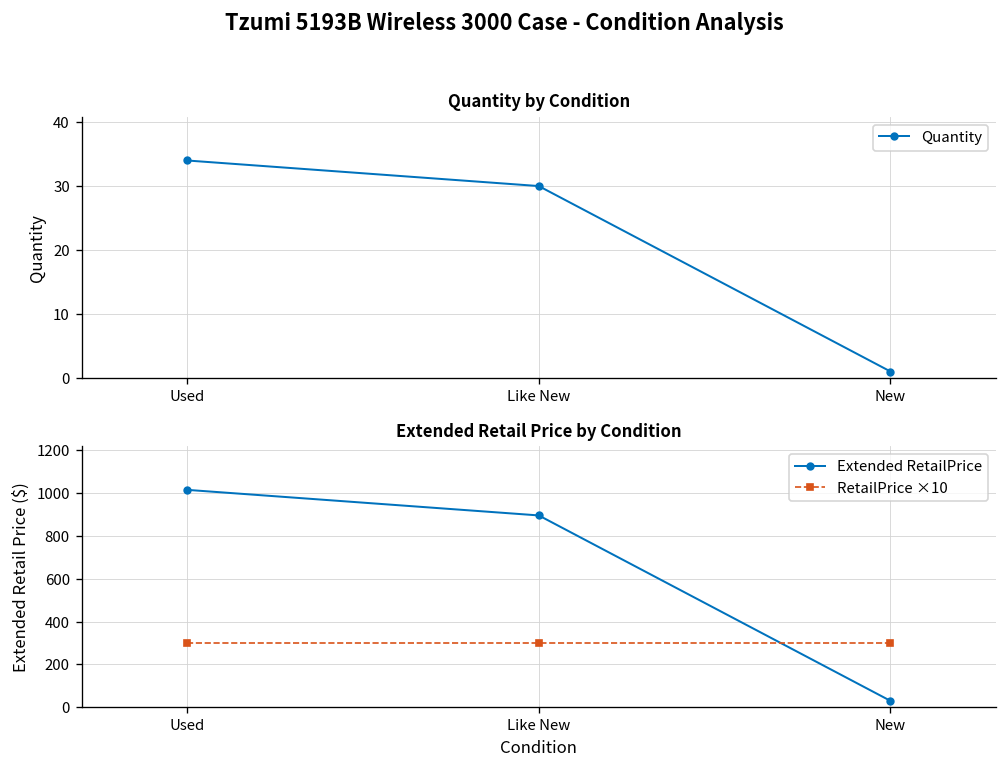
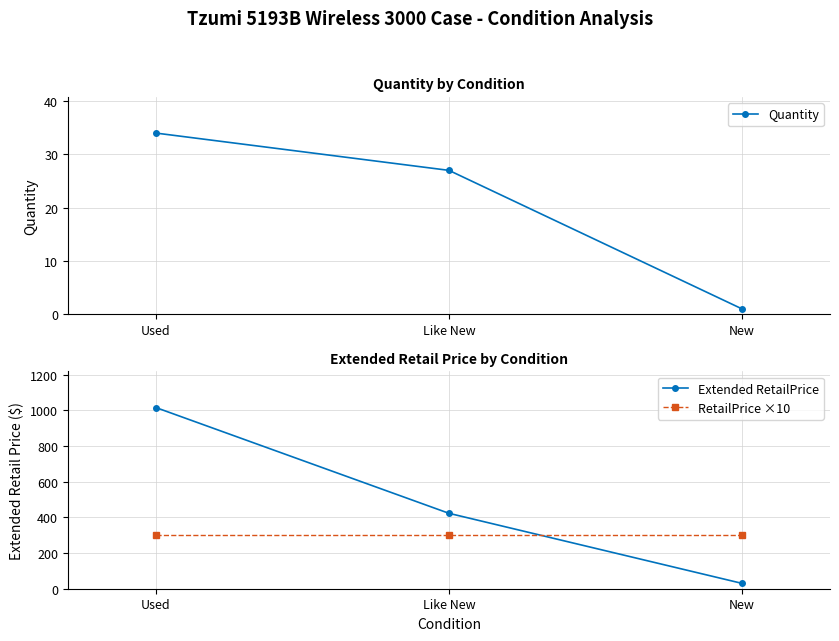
  {
    "Quantity by Condition": {
      "Used": 34,
-     "Like New": 30,
+     "Like New": 27,
      "New": 1
    },
    "Extended Retail Price by Condition": {
      "Extended RetailPrice": {
        "Used": 1020,
-       "Like New": 900,
+       "Like New": 420,
        "New": 30
      },
      "RetailPrice ×10": {
        "Used": 300,
        "Like New": 300,
        "New": 300
      }
    }
  }
